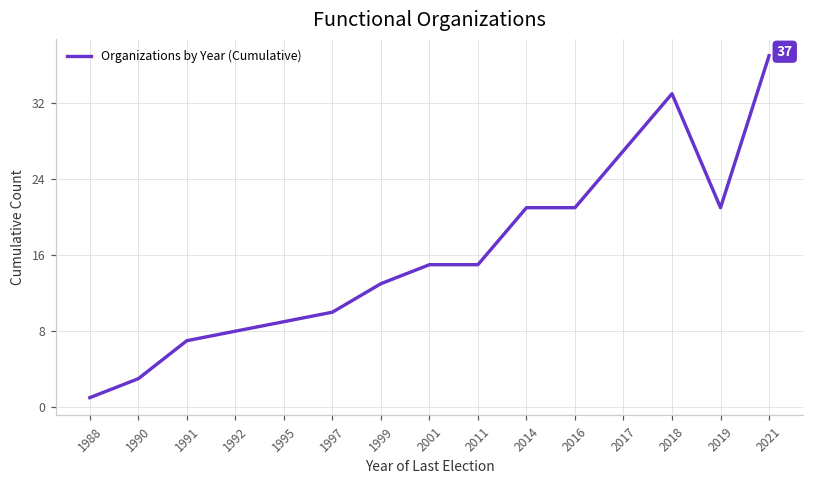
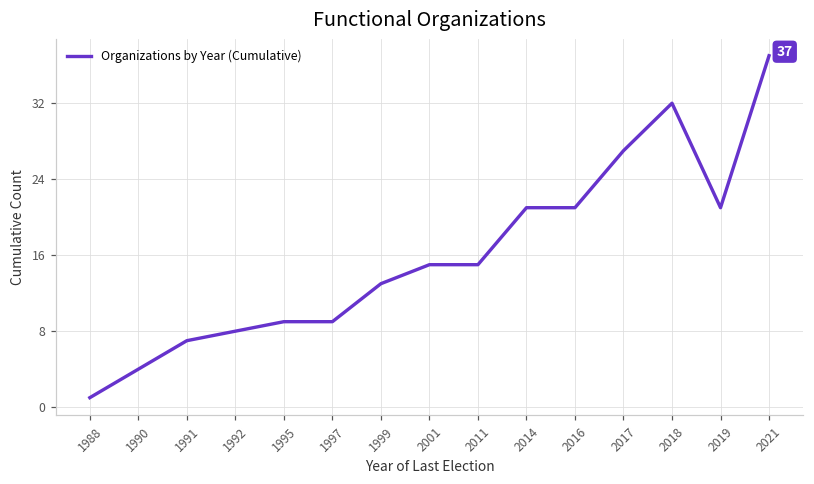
  {
    "1988": 1,
-   "1990": 3,
+   "1990": 4,
    "1991": 7,
    "1992": 8,
    "1995": 9,
-   "1997": 10,
+   "1997": 9,
    "1999": 13,
    "2001": 15,
    "2011": 15,
    "2014": 21,
    "2016": 21,
    "2017": 27,
-   "2018": 33,
+   "2018": 32,
    "2019": 21
  }
